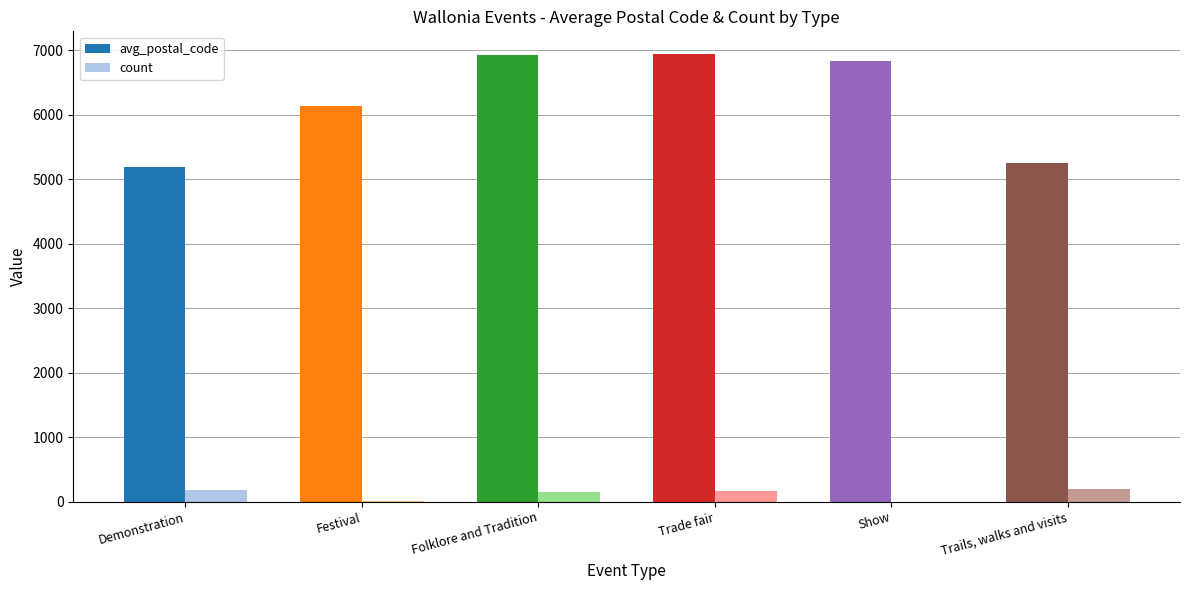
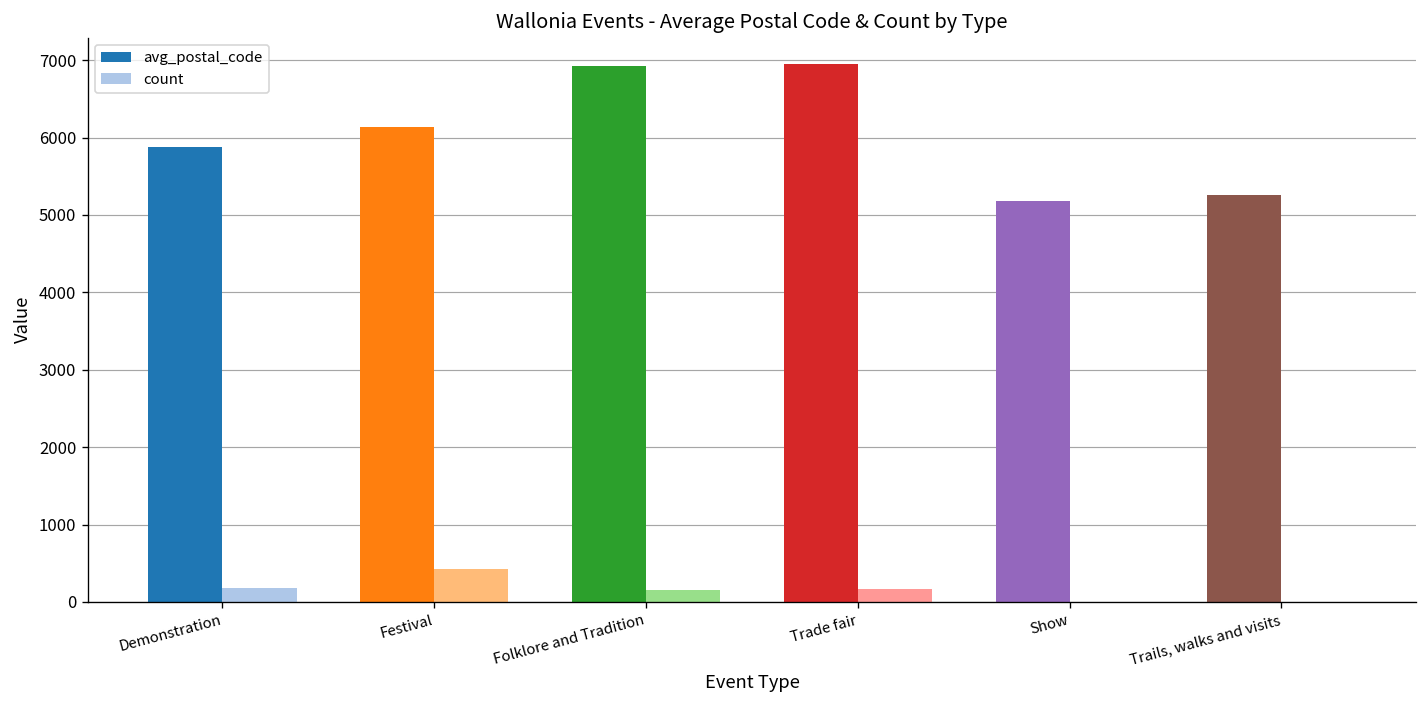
  {
    "avg_postal_code": {
-     "Demonstration": 5200,
+     "Demonstration": 5900,
      "Festival": 6100,
      "Folklore and Tradition": 6900,
      "Trade fair": 6900,
-     "Show": 6800,
+     "Show": 5200,
      "Trails, walks and visits": 5300
    },
    "count": {
      "Demonstration": 200,
-     "Festival": 0,
+     "Festival": 400,
      "Folklore and Tradition": 200,
      "Trade fair": 200,
-     "Trails, walks and visits": 200
+     "Trails, walks and visits": 0
    }
  }
